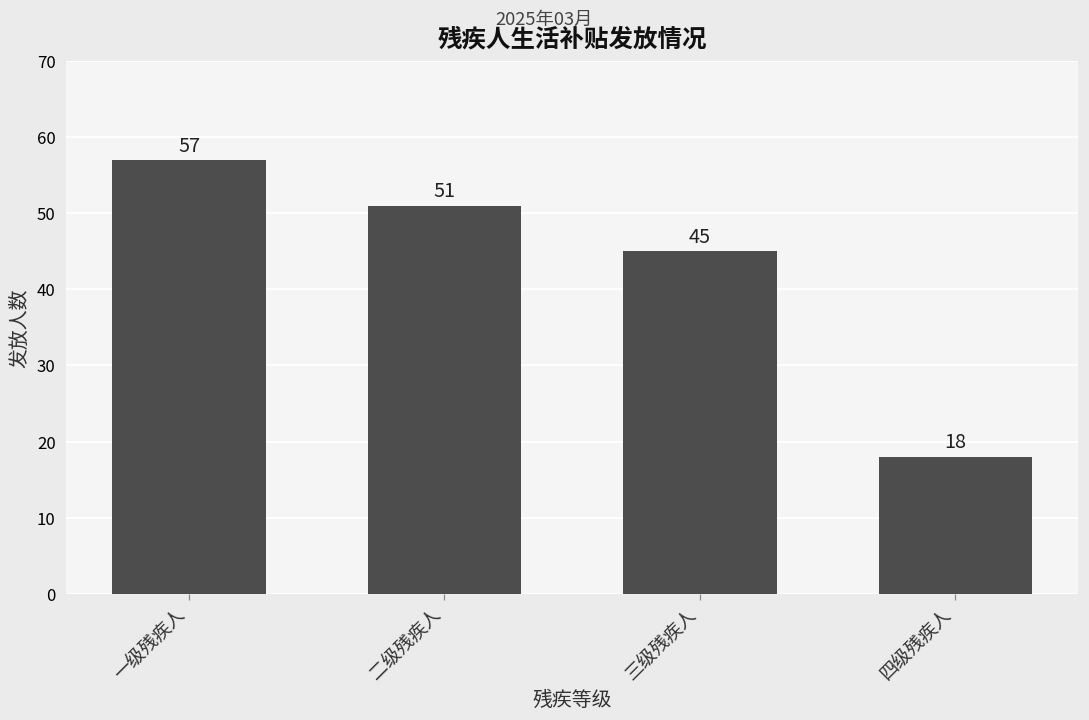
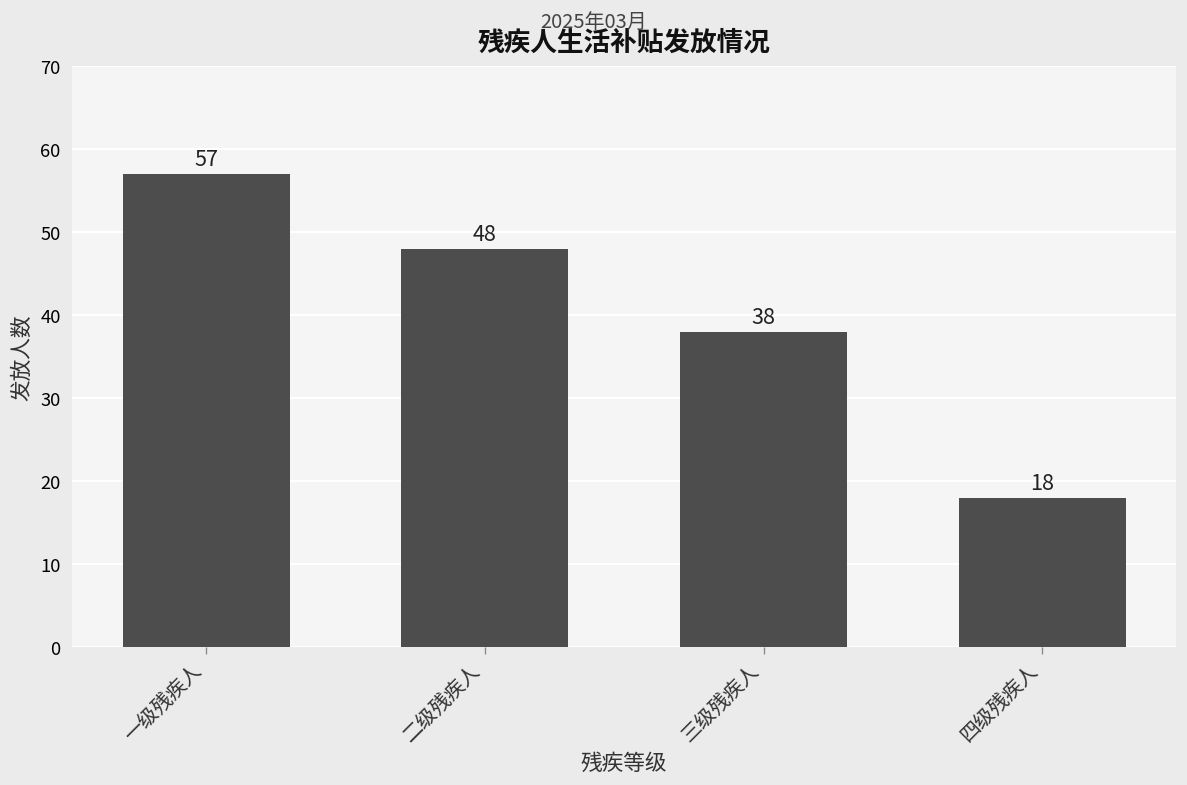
  {
    "一级残疾人": 57,
-   "二级残疾人": 51,
-   "三级残疾人": 45,
+   "二级残疾人": 48,
+   "三级残疾人": 38,
    "四级残疾人": 18
  }
